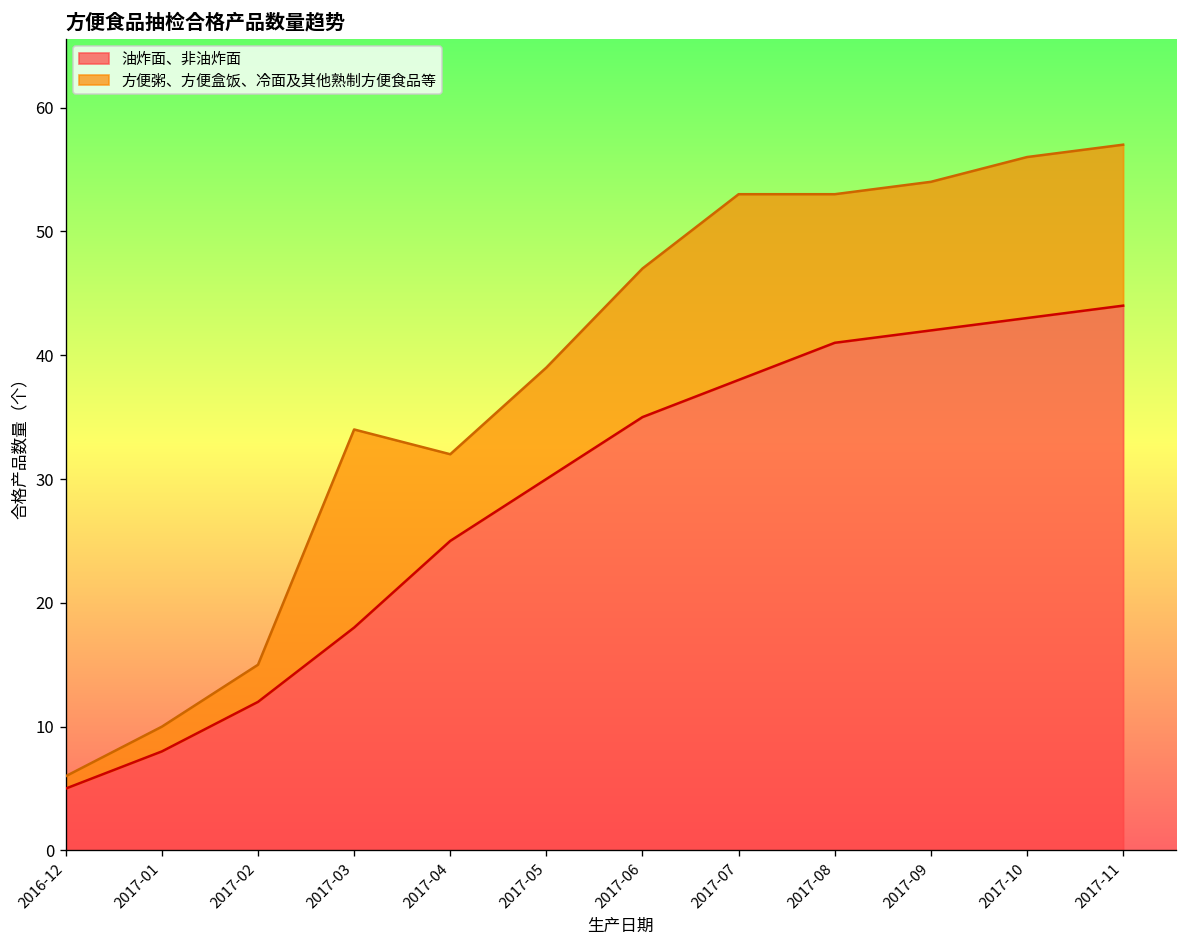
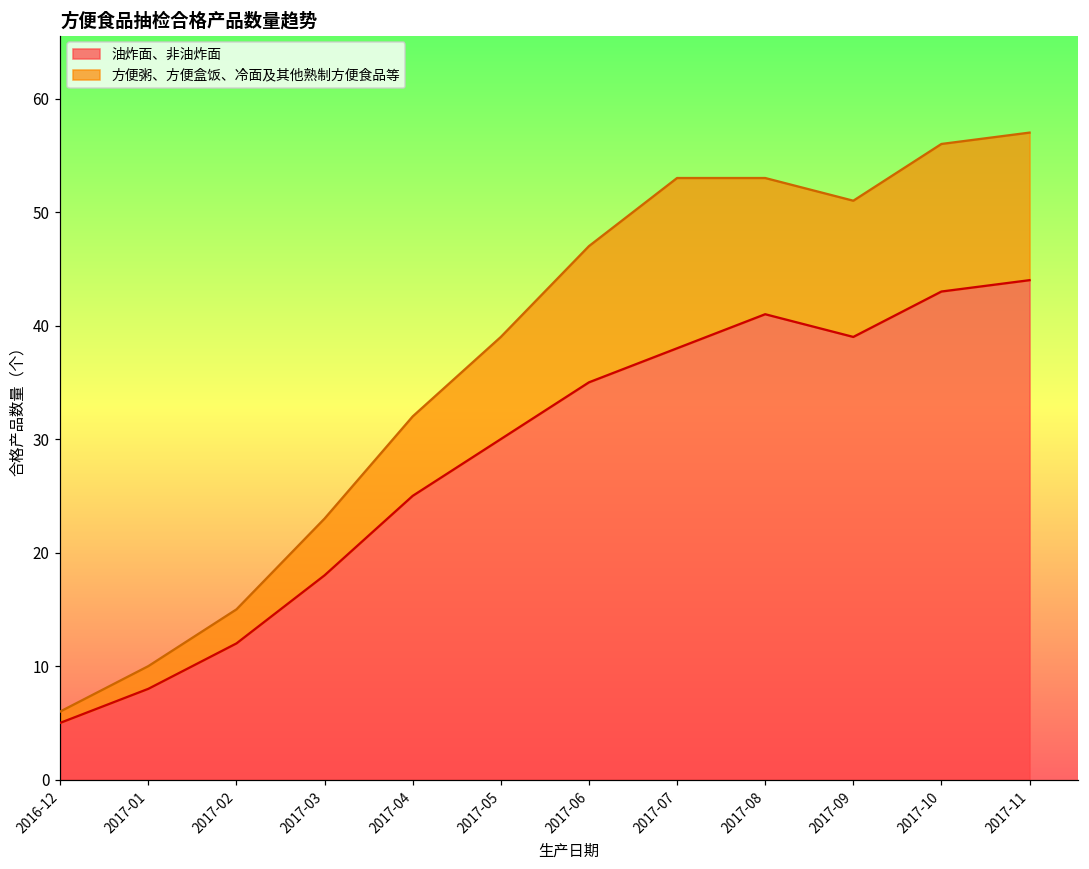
  {
    "油炸面、非油炸面": {
      "2016-12": 5,
      "2017-01": 8,
      "2017-02": 12,
      "2017-03": 18,
      "2017-04": 25,
      "2017-05": 30,
      "2017-06": 35,
      "2017-07": 38,
      "2017-08": 41,
-     "2017-09": 42,
+     "2017-09": 39,
      "2017-10": 43,
      "2017-11": 44
    },
    "方便粥、方便盒饭、冷面及其他熟制方便食品等": {
      "2016-12": 1,
      "2017-01": 2,
      "2017-02": 3,
-     "2017-03": 16,
+     "2017-03": 5,
      "2017-04": 7,
      "2017-05": 9,
      "2017-06": 12,
      "2017-07": 15,
      "2017-08": 12,
      "2017-09": 12,
      "2017-10": 13,
      "2017-11": 13
    }
  }
